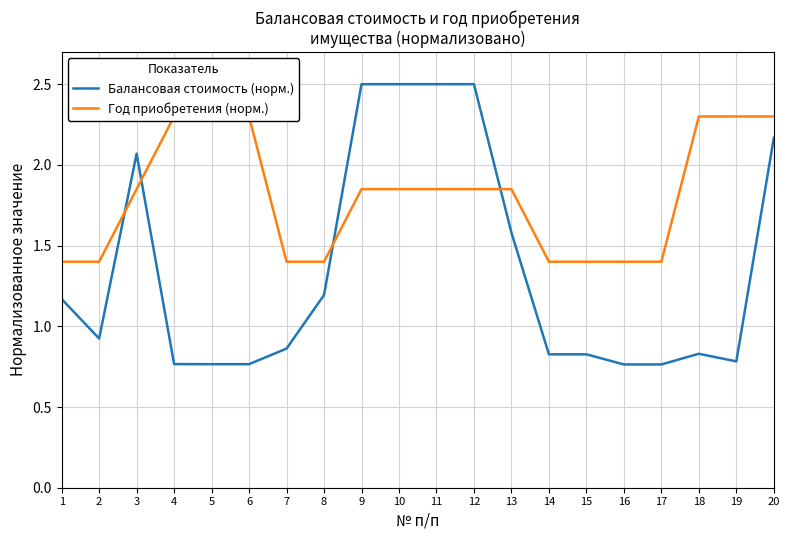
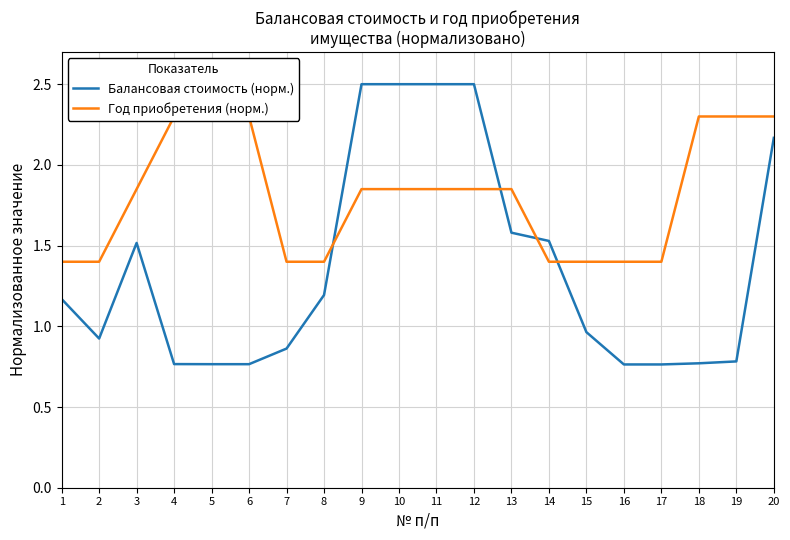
  {
    "Балансовая стоимость (норм.)": {
      "1": 1.17,
      "2": 0.92,
-     "3": 2.07,
+     "3": 1.52,
      "4": 0.77,
      "5": 0.77,
      "6": 0.77,
      "7": 0.86,
      "8": 1.19,
      "9": 2.50,
      "10": 2.50,
      "11": 2.50,
      "12": 2.50,
      "13": 1.58,
-     "14": 0.83,
-     "15": 0.83,
+     "14": 1.53,
+     "15": 0.96,
      "16": 0.76,
      "17": 0.76,
-     "18": 0.83,
+     "18": 0.77,
      "19": 0.78,
      "20": 2.17
    },
    "Год приобретения (норм.)": {
      "1": 1.40,
      "2": 1.40,
      "3": 1.85,
      "7": 1.40,
      "8": 1.40,
      "9": 1.85,
      "10": 1.85,
      "11": 1.85,
      "12": 1.85,
      "13": 1.85,
      "14": 1.40,
      "15": 1.40,
      "16": 1.40,
      "17": 1.40,
      "18": 2.30,
      "19": 2.30,
      "20": 2.30
    }
  }
